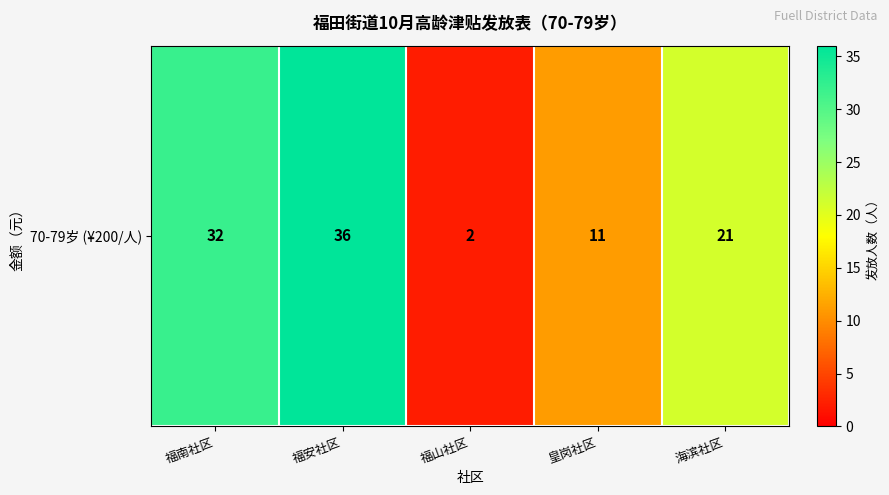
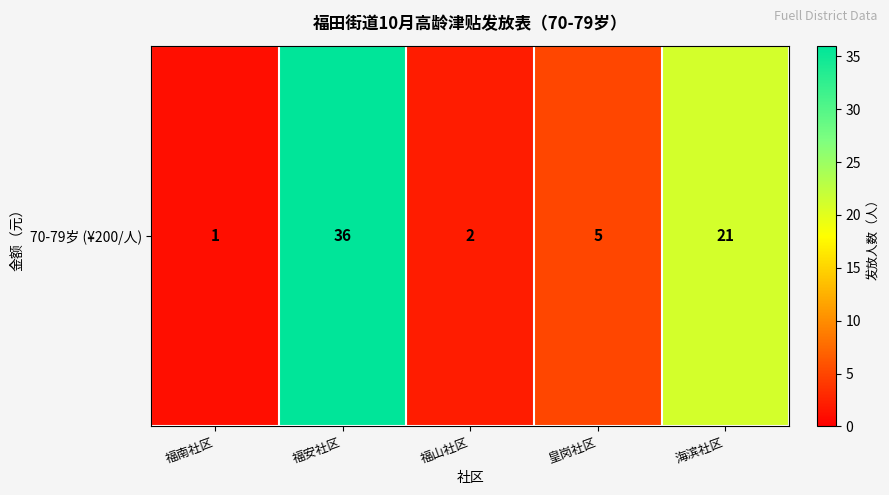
  {
    "70-79岁 (¥200/人)": {
-     "福南社区": 32,
+     "福南社区": 1,
      "福安社区": 36,
      "福山社区": 2,
-     "皇岗社区": 11,
+     "皇岗社区": 5,
      "海滨社区": 21
    }
  }
